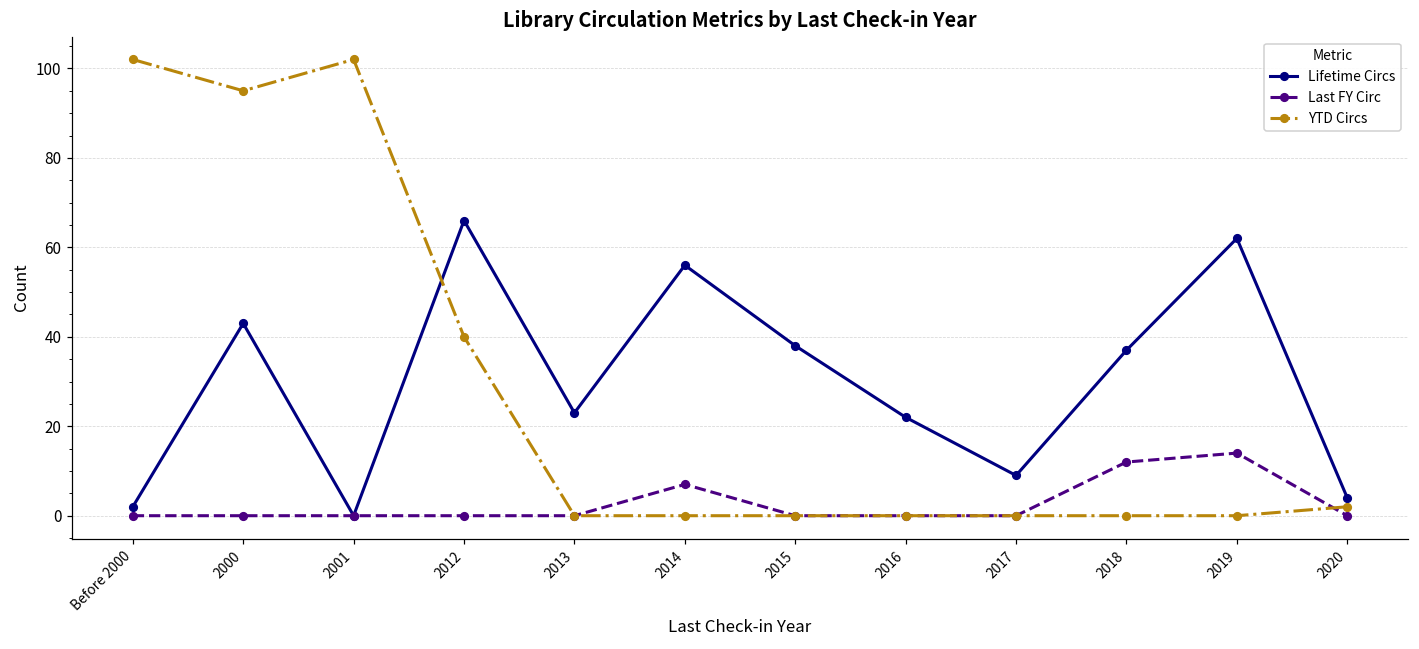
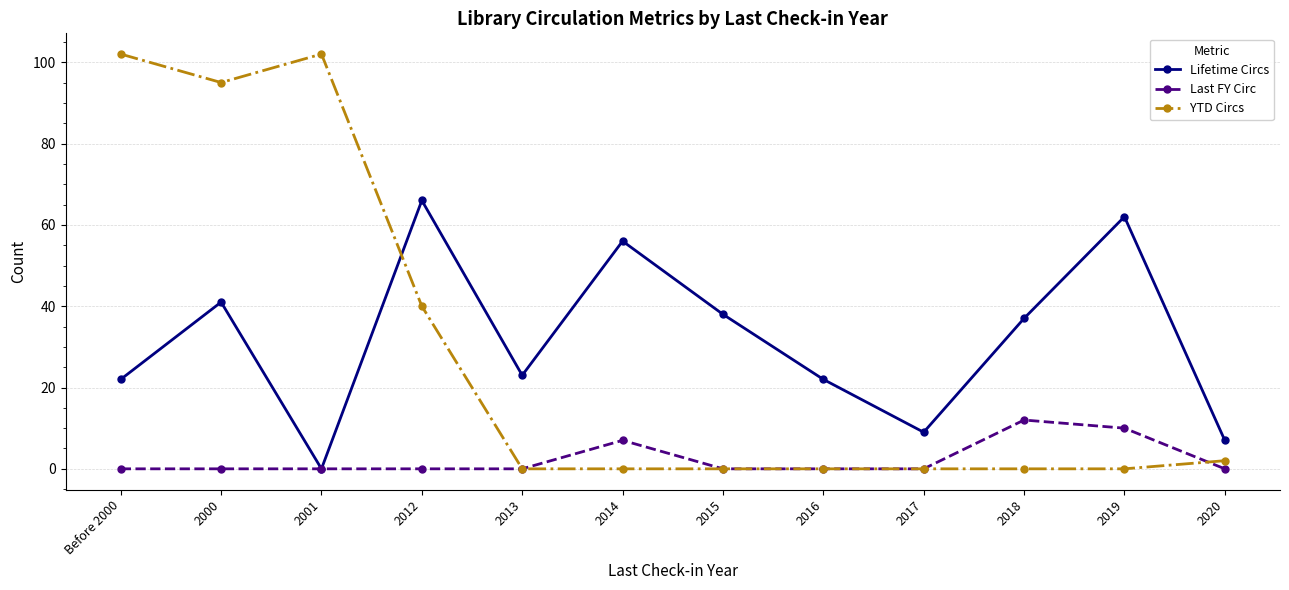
  {
    "Lifetime Circs": {
-     "Before 2000": 2,
-     "2000": 43,
+     "Before 2000": 22,
+     "2000": 41,
      "2012": 66,
      "2013": 23,
      "2014": 56,
      "2015": 38,
      "2016": 22,
      "2017": 9,
      "2018": 37,
      "2019": 62,
-     "2020": 4
+     "2020": 7
    },
    "Last FY Circ": {
      "Before 2000": 0,
      "2000": 0,
      "2012": 0,
      "2014": 7,
      "2018": 12,
-     "2019": 14,
+     "2019": 10,
      "2020": 0
    },
    "YTD Circs": {
      "Before 2000": 102,
      "2000": 95,
      "2001": 102,
      "2012": 40,
      "2014": 0,
      "2018": 0,
      "2019": 0,
      "2020": 2
    }
  }
